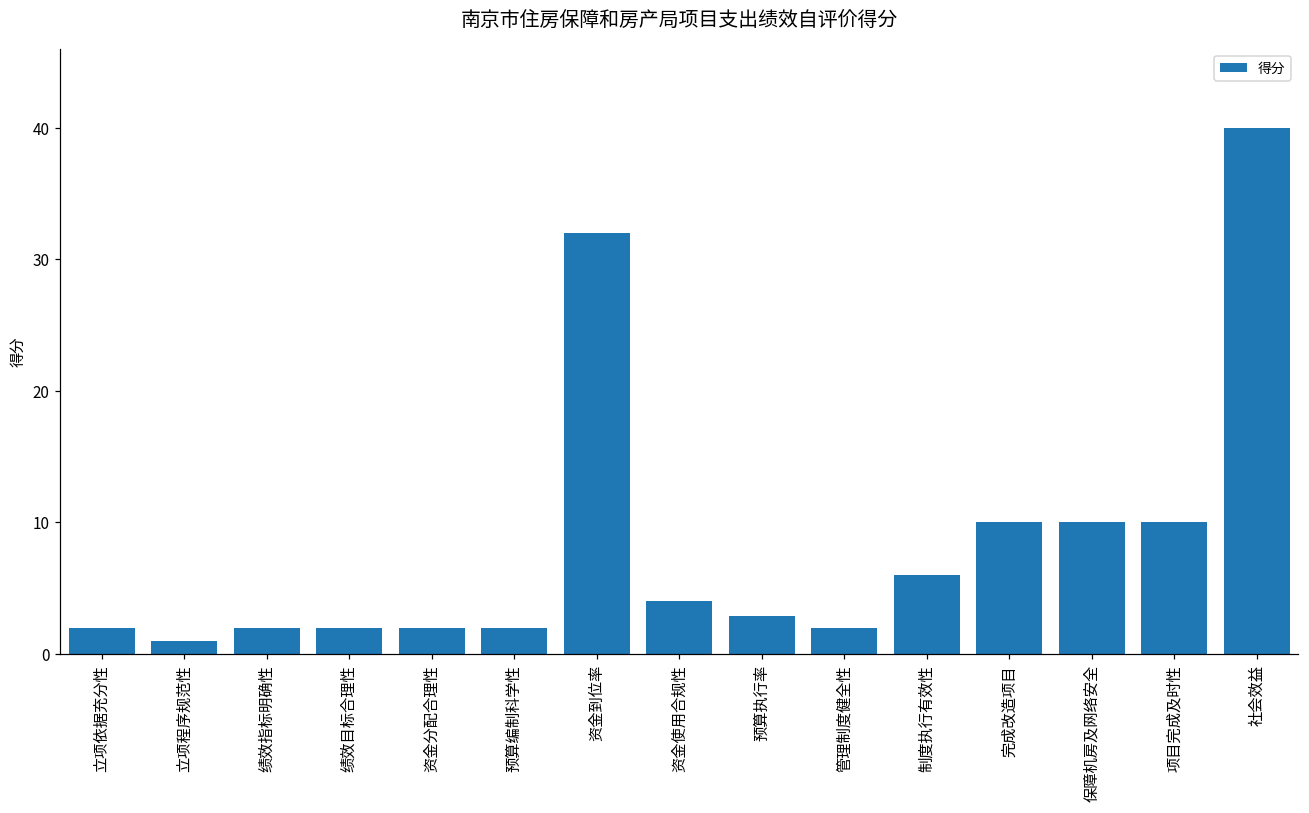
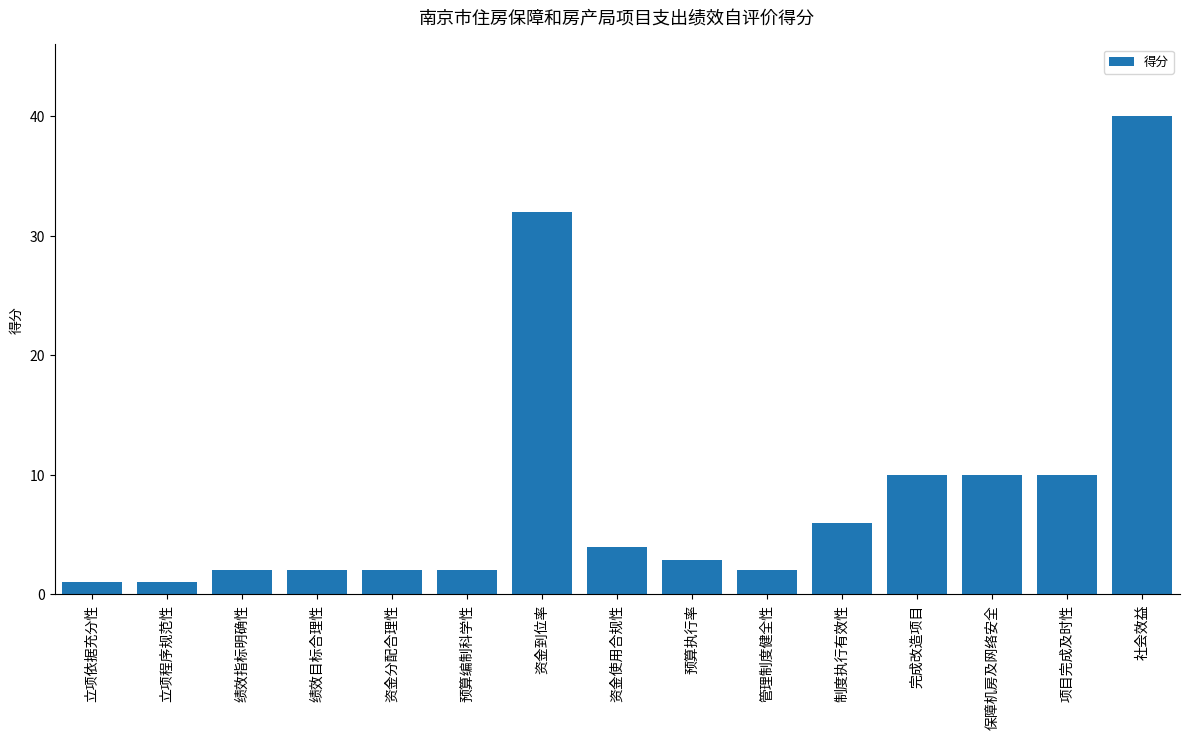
  {
-   "立项依据充分性": 2,
+   "立项依据充分性": 1,
    "立项程序规范性": 1,
    "绩效指标明确性": 2,
    "绩效目标合理性": 2,
    "资金分配合理性": 2,
    "预算编制科学性": 2,
    "资金到位率": 32,
    "资金使用合规性": 4,
    "预算执行率": 3,
    "管理制度健全性": 2,
    "制度执行有效性": 6,
    "完成改造项目": 10,
    "保障机房及网络安全": 10,
    "项目完成及时性": 10,
    "社会效益": 40
  }
